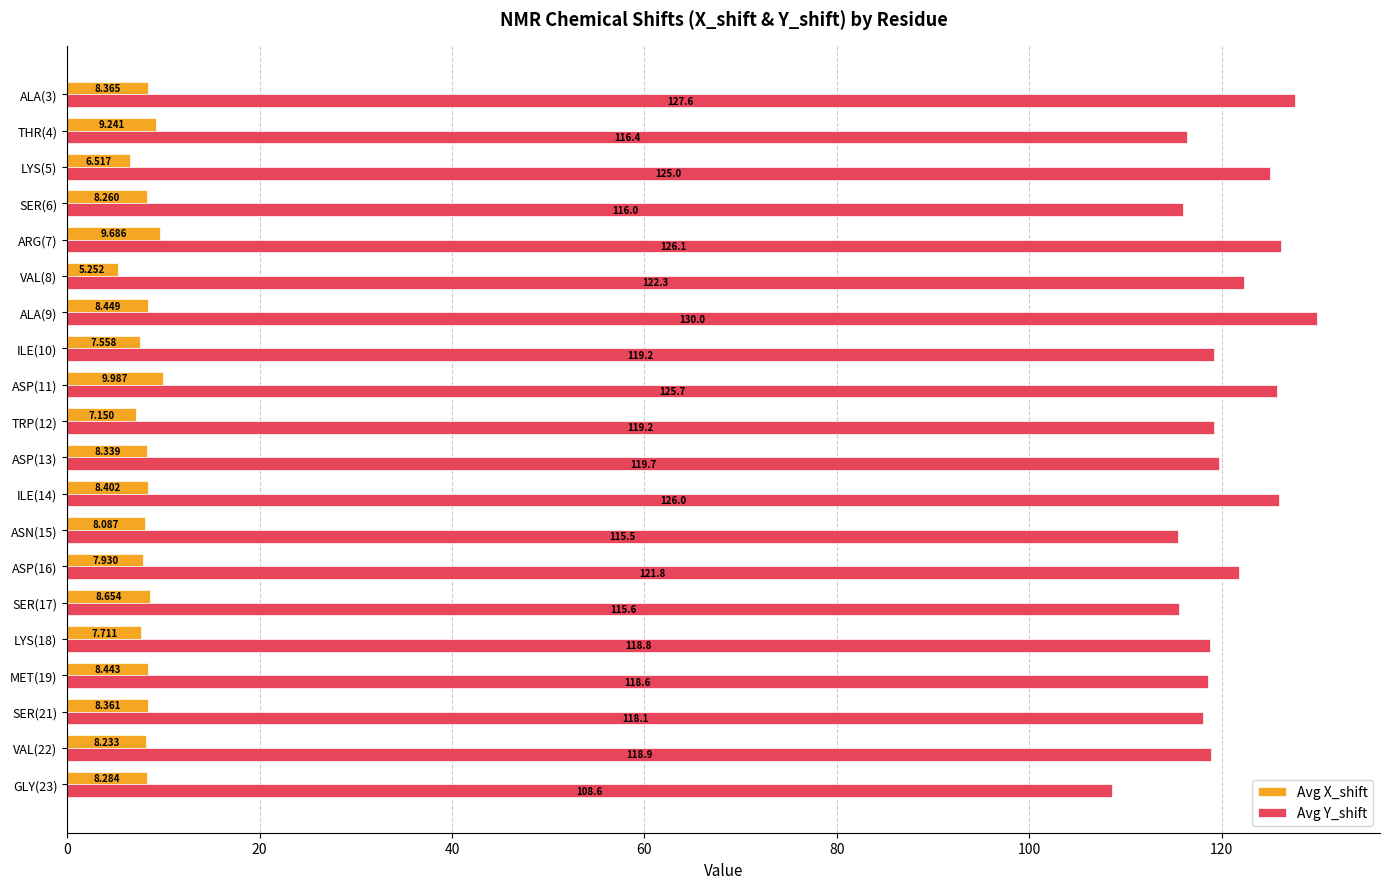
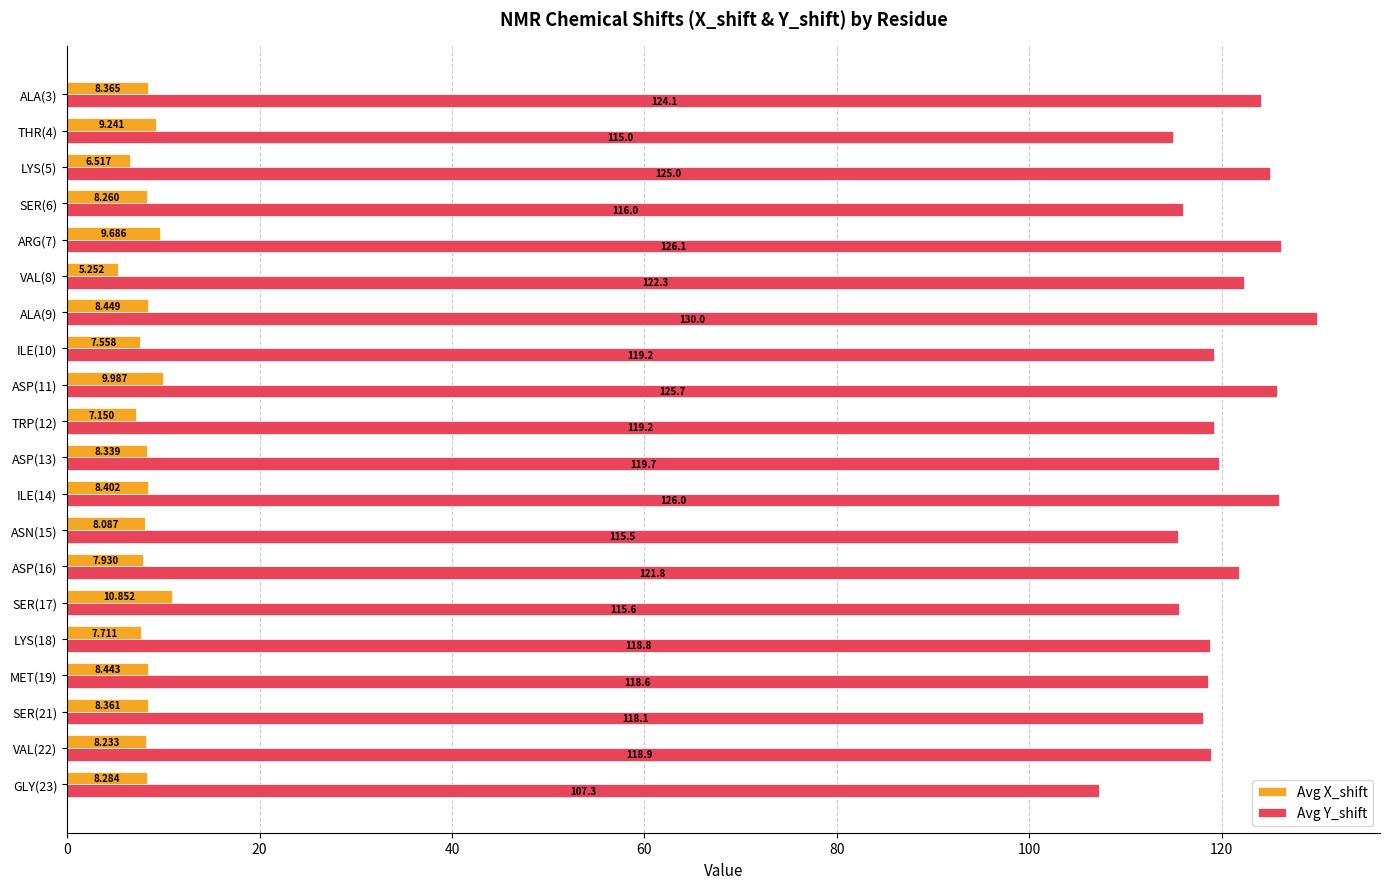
  {
    "Avg X_shift": {
      "ALA(3)": 8.365,
      "THR(4)": 9.241,
      "LYS(5)": 6.517,
      "SER(6)": 8.260,
      "ARG(7)": 9.686,
      "VAL(8)": 5.252,
      "ALA(9)": 8.449,
      "ILE(10)": 7.558,
      "ASP(11)": 9.987,
      "TRP(12)": 7.150,
      "ASP(13)": 8.339,
      "ILE(14)": 8.402,
      "ASN(15)": 8.087,
      "ASP(16)": 7.930,
-     "SER(17)": 8.654,
+     "SER(17)": 10.852,
      "LYS(18)": 7.711,
      "MET(19)": 8.443,
      "SER(21)": 8.361,
      "VAL(22)": 8.233,
      "GLY(23)": 8.284
    },
    "Avg Y_shift": {
-     "ALA(3)": 127.6,
-     "THR(4)": 116.4,
+     "ALA(3)": 124.1,
+     "THR(4)": 115.0,
      "LYS(5)": 125.0,
      "SER(6)": 116.0,
      "ARG(7)": 126.1,
      "VAL(8)": 122.3,
      "ALA(9)": 130.0,
      "ILE(10)": 119.2,
      "ASP(11)": 125.7,
      "TRP(12)": 119.2,
      "ASP(13)": 119.7,
      "ILE(14)": 126.0,
      "ASN(15)": 115.5,
      "ASP(16)": 121.8,
      "SER(17)": 115.6,
      "LYS(18)": 118.8,
      "MET(19)": 118.6,
      "SER(21)": 118.1,
      "VAL(22)": 118.9,
-     "GLY(23)": 108.6
+     "GLY(23)": 107.3
    }
  }
